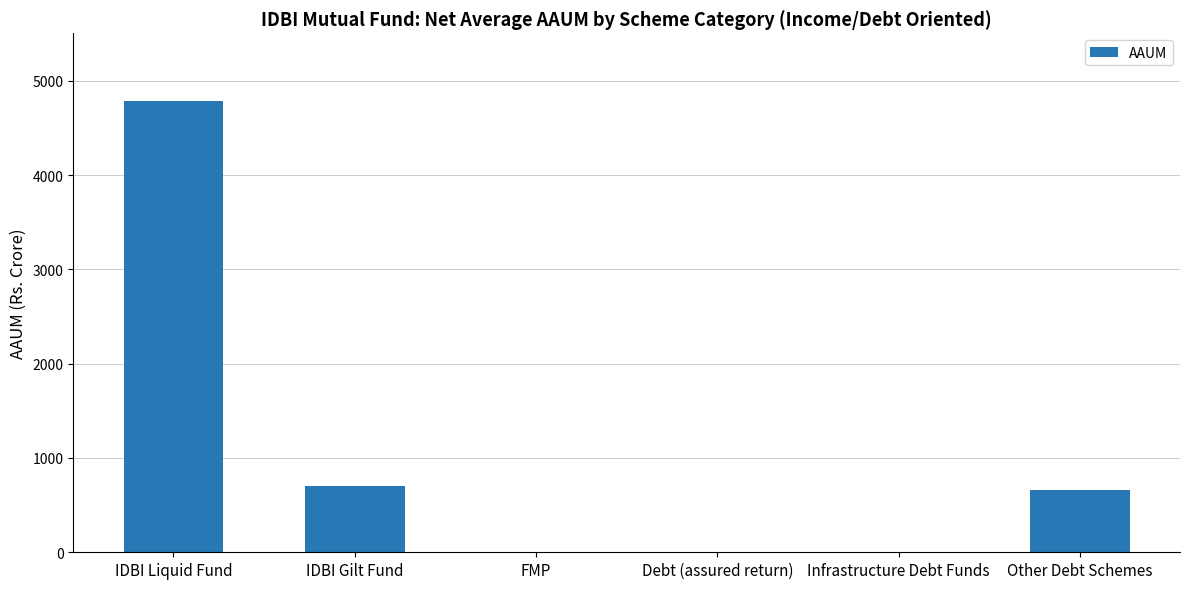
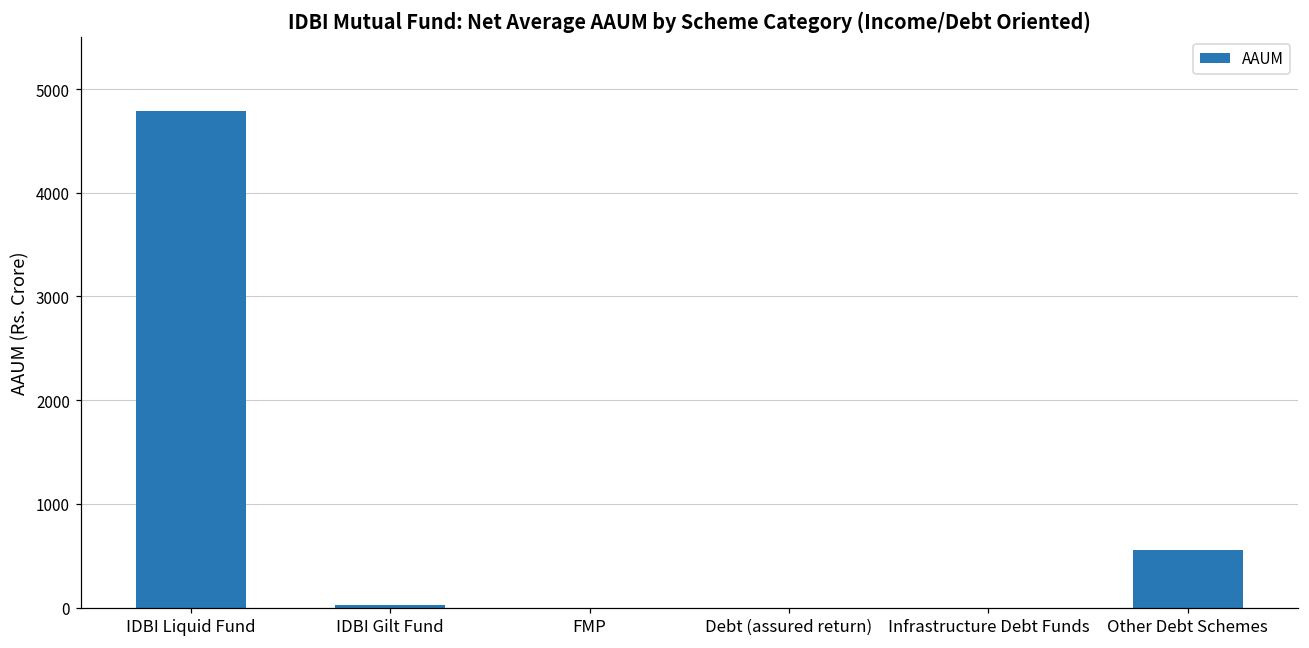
  {
    "IDBI Liquid Fund": 4800,
-   "IDBI Gilt Fund": 700,
+   "IDBI Gilt Fund": 0,
    "FMP": 0,
    "Debt (assured return)": 0,
    "Infrastructure Debt Funds": 0,
-   "Other Debt Schemes": 700
+   "Other Debt Schemes": 600
  }
